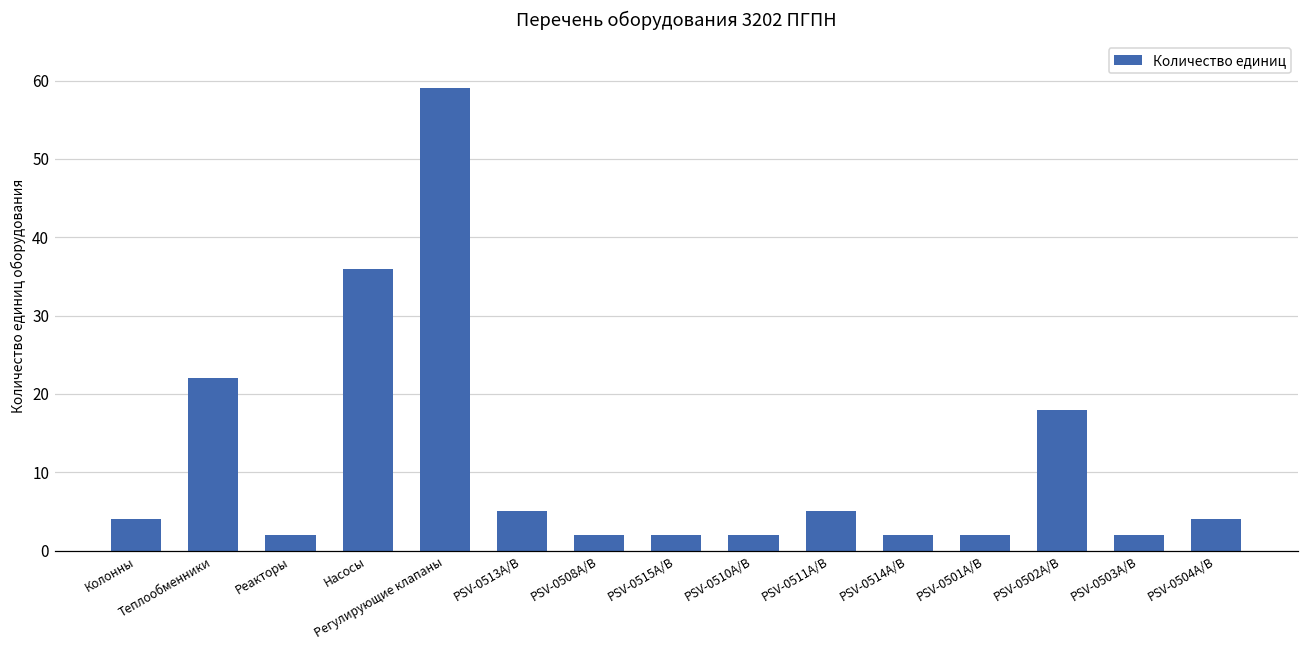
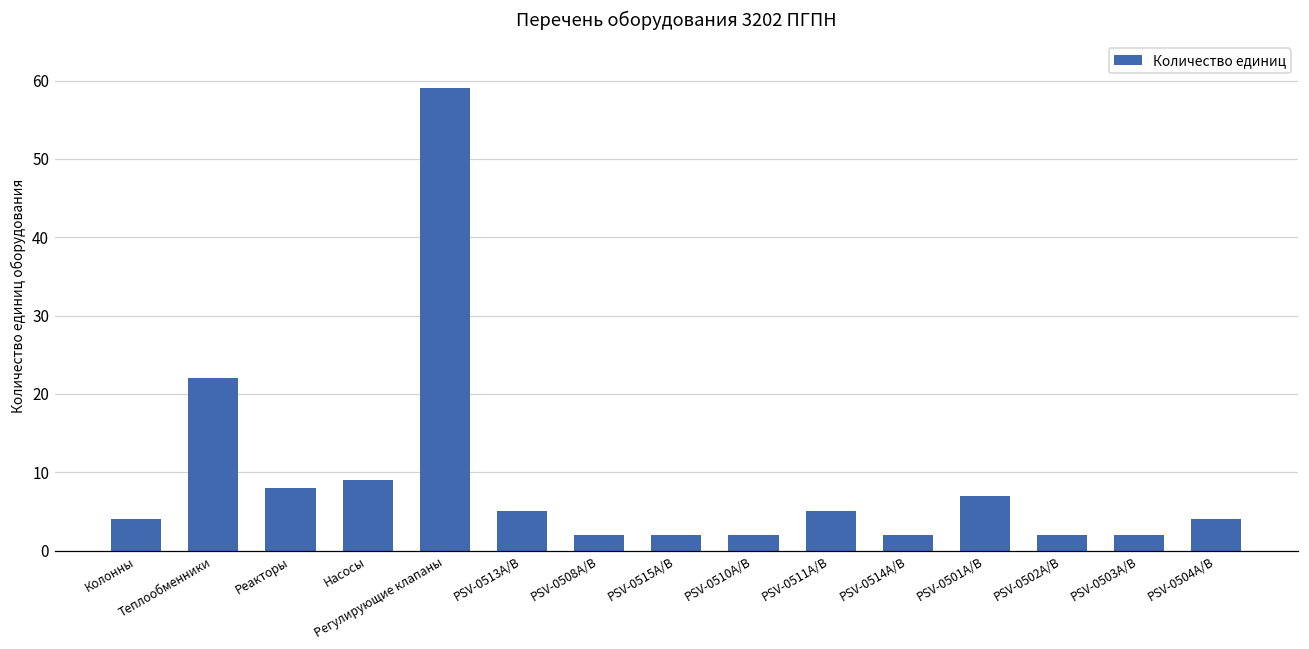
  {
    "Колонны": 4,
    "Теплообменники": 22,
-   "Реакторы": 2,
-   "Насосы": 36,
+   "Реакторы": 8,
+   "Насосы": 9,
    "Регулирующие клапаны": 59,
    "PSV-0513A/B": 5,
    "PSV-0508A/B": 2,
    "PSV-0515A/B": 2,
    "PSV-0510A/B": 2,
    "PSV-0511A/B": 5,
    "PSV-0514A/B": 2,
-   "PSV-0501A/B": 2,
-   "PSV-0502A/B": 18,
+   "PSV-0501A/B": 7,
+   "PSV-0502A/B": 2,
    "PSV-0503A/B": 2,
    "PSV-0504A/B": 4
  }
